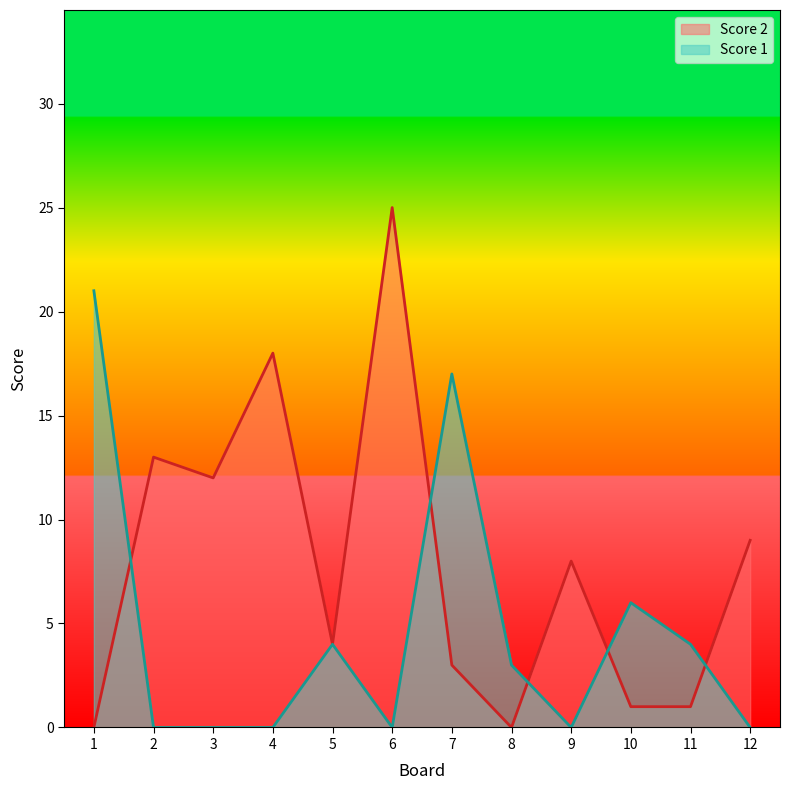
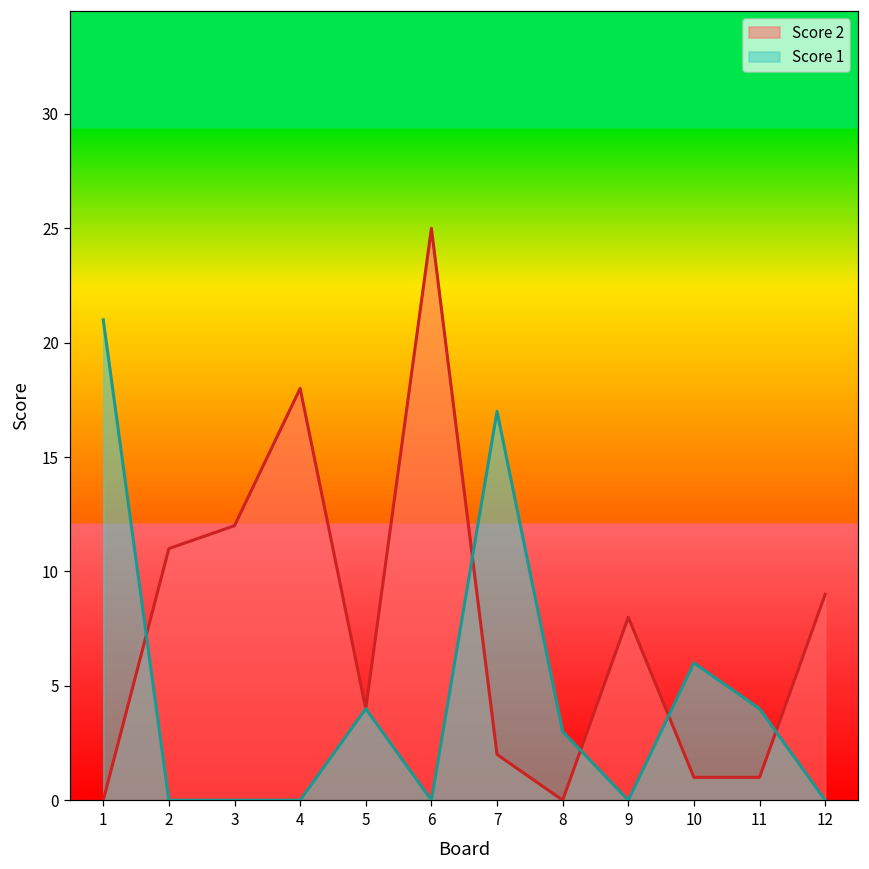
  {
    "Score 2": {
      "1": 0,
-     "2": 13,
+     "2": 11,
      "3": 12,
      "4": 18,
      "6": 25,
-     "7": 3,
+     "7": 2,
      "8": 0,
      "9": 8,
      "10": 1,
      "11": 1,
      "12": 9
    },
    "Score 1": {
      "1": 21,
      "2": 0,
      "3": 0,
      "4": 0,
      "6": 0,
      "7": 17,
      "8": 3,
      "9": 0,
      "10": 6,
      "11": 4,
      "12": 0
    }
  }
